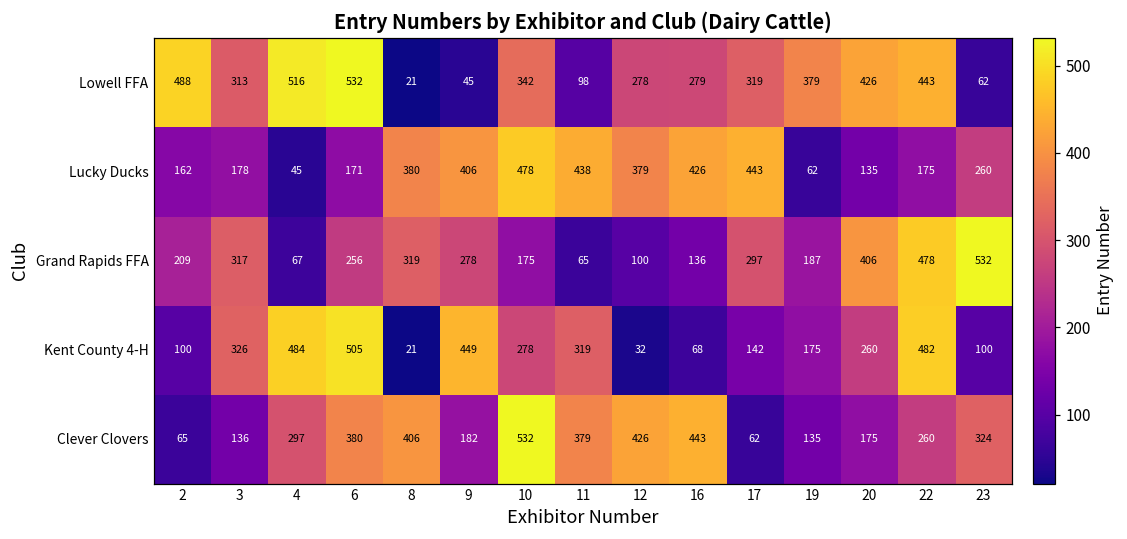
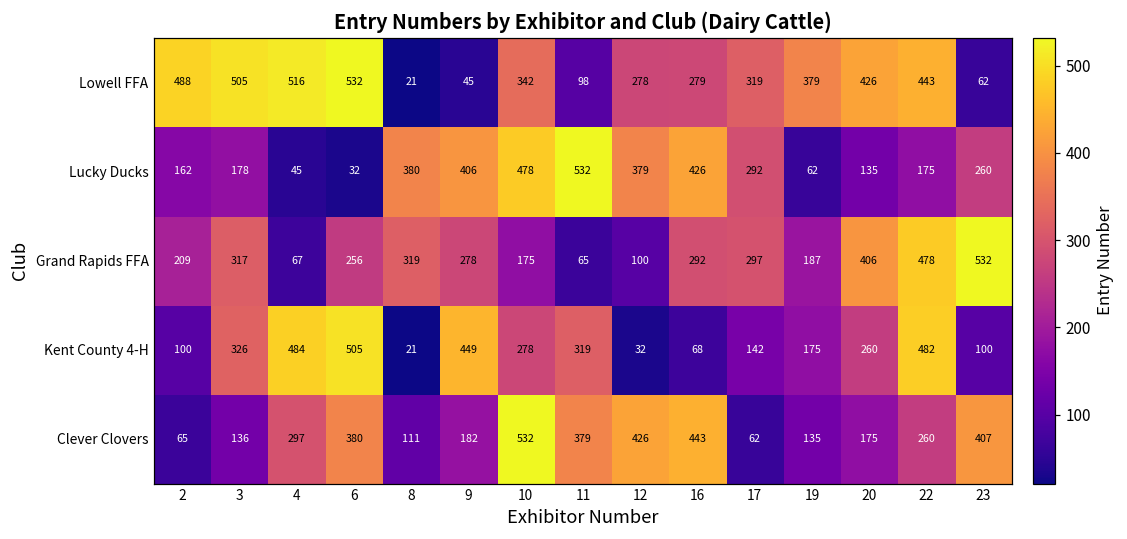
  {
    "Lowell FFA": {
      "2": 488,
-     "3": 313,
+     "3": 505,
      "4": 516,
      "6": 532,
      "8": 21,
      "9": 45,
      "10": 342,
      "11": 98,
      "12": 278,
      "16": 279,
      "17": 319,
      "19": 379,
      "20": 426,
      "22": 443,
      "23": 62
    },
    "Lucky Ducks": {
      "2": 162,
      "3": 178,
      "4": 45,
-     "6": 171,
+     "6": 32,
      "8": 380,
      "9": 406,
      "10": 478,
-     "11": 438,
+     "11": 532,
      "12": 379,
      "16": 426,
-     "17": 443,
+     "17": 292,
      "19": 62,
      "20": 135,
      "22": 175,
      "23": 260
    },
    "Grand Rapids FFA": {
      "2": 209,
      "3": 317,
      "4": 67,
      "6": 256,
      "8": 319,
      "9": 278,
      "10": 175,
      "11": 65,
      "12": 100,
-     "16": 136,
+     "16": 292,
      "17": 297,
      "19": 187,
      "20": 406,
      "22": 478,
      "23": 532
    },
    "Kent County 4-H": {
      "2": 100,
      "3": 326,
      "4": 484,
      "6": 505,
      "8": 21,
      "9": 449,
      "10": 278,
      "11": 319,
      "12": 32,
      "16": 68,
      "17": 142,
      "19": 175,
      "20": 260,
      "22": 482,
      "23": 100
    },
    "Clever Clovers": {
      "2": 65,
      "3": 136,
      "4": 297,
      "6": 380,
-     "8": 406,
+     "8": 111,
      "9": 182,
      "10": 532,
      "11": 379,
      "12": 426,
      "16": 443,
      "17": 62,
      "19": 135,
      "20": 175,
      "22": 260,
-     "23": 324
+     "23": 407
    }
  }
